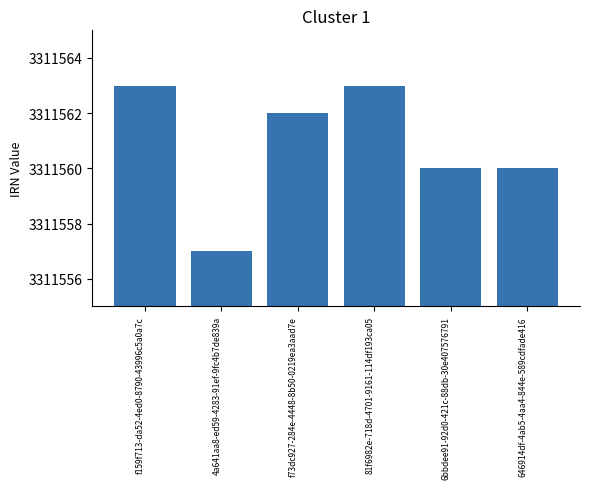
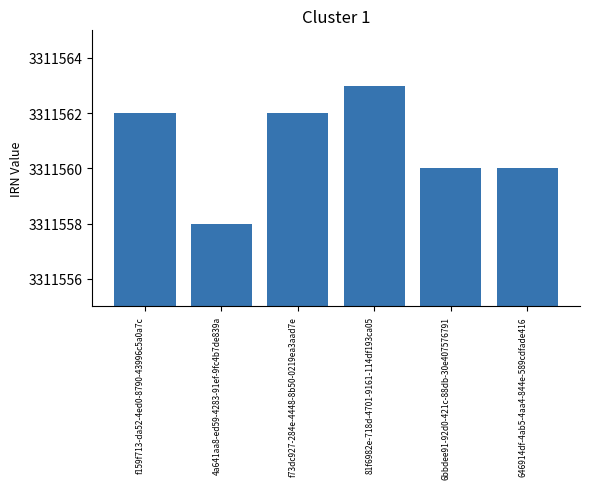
  {
-   "f159f713-da52-4ed0-8790-43996c5a0a7c": 3311563,
-   "4a641aa8-ed59-4283-91ef-9fc4b7de839a": 3311557,
+   "f159f713-da52-4ed0-8790-43996c5a0a7c": 3311562,
+   "4a641aa8-ed59-4283-91ef-9fc4b7de839a": 3311558,
    "f73dc927-284e-4448-8b50-0219ea3aad7e": 3311562,
    "81f6982e-718d-4701-9161-114df193ca05": 3311563,
    "6bbdee91-92d0-421c-88db-30e407576791": 3311560,
    "646914df-4ab5-4aa4-844e-589cdfade416": 3311560
  }
